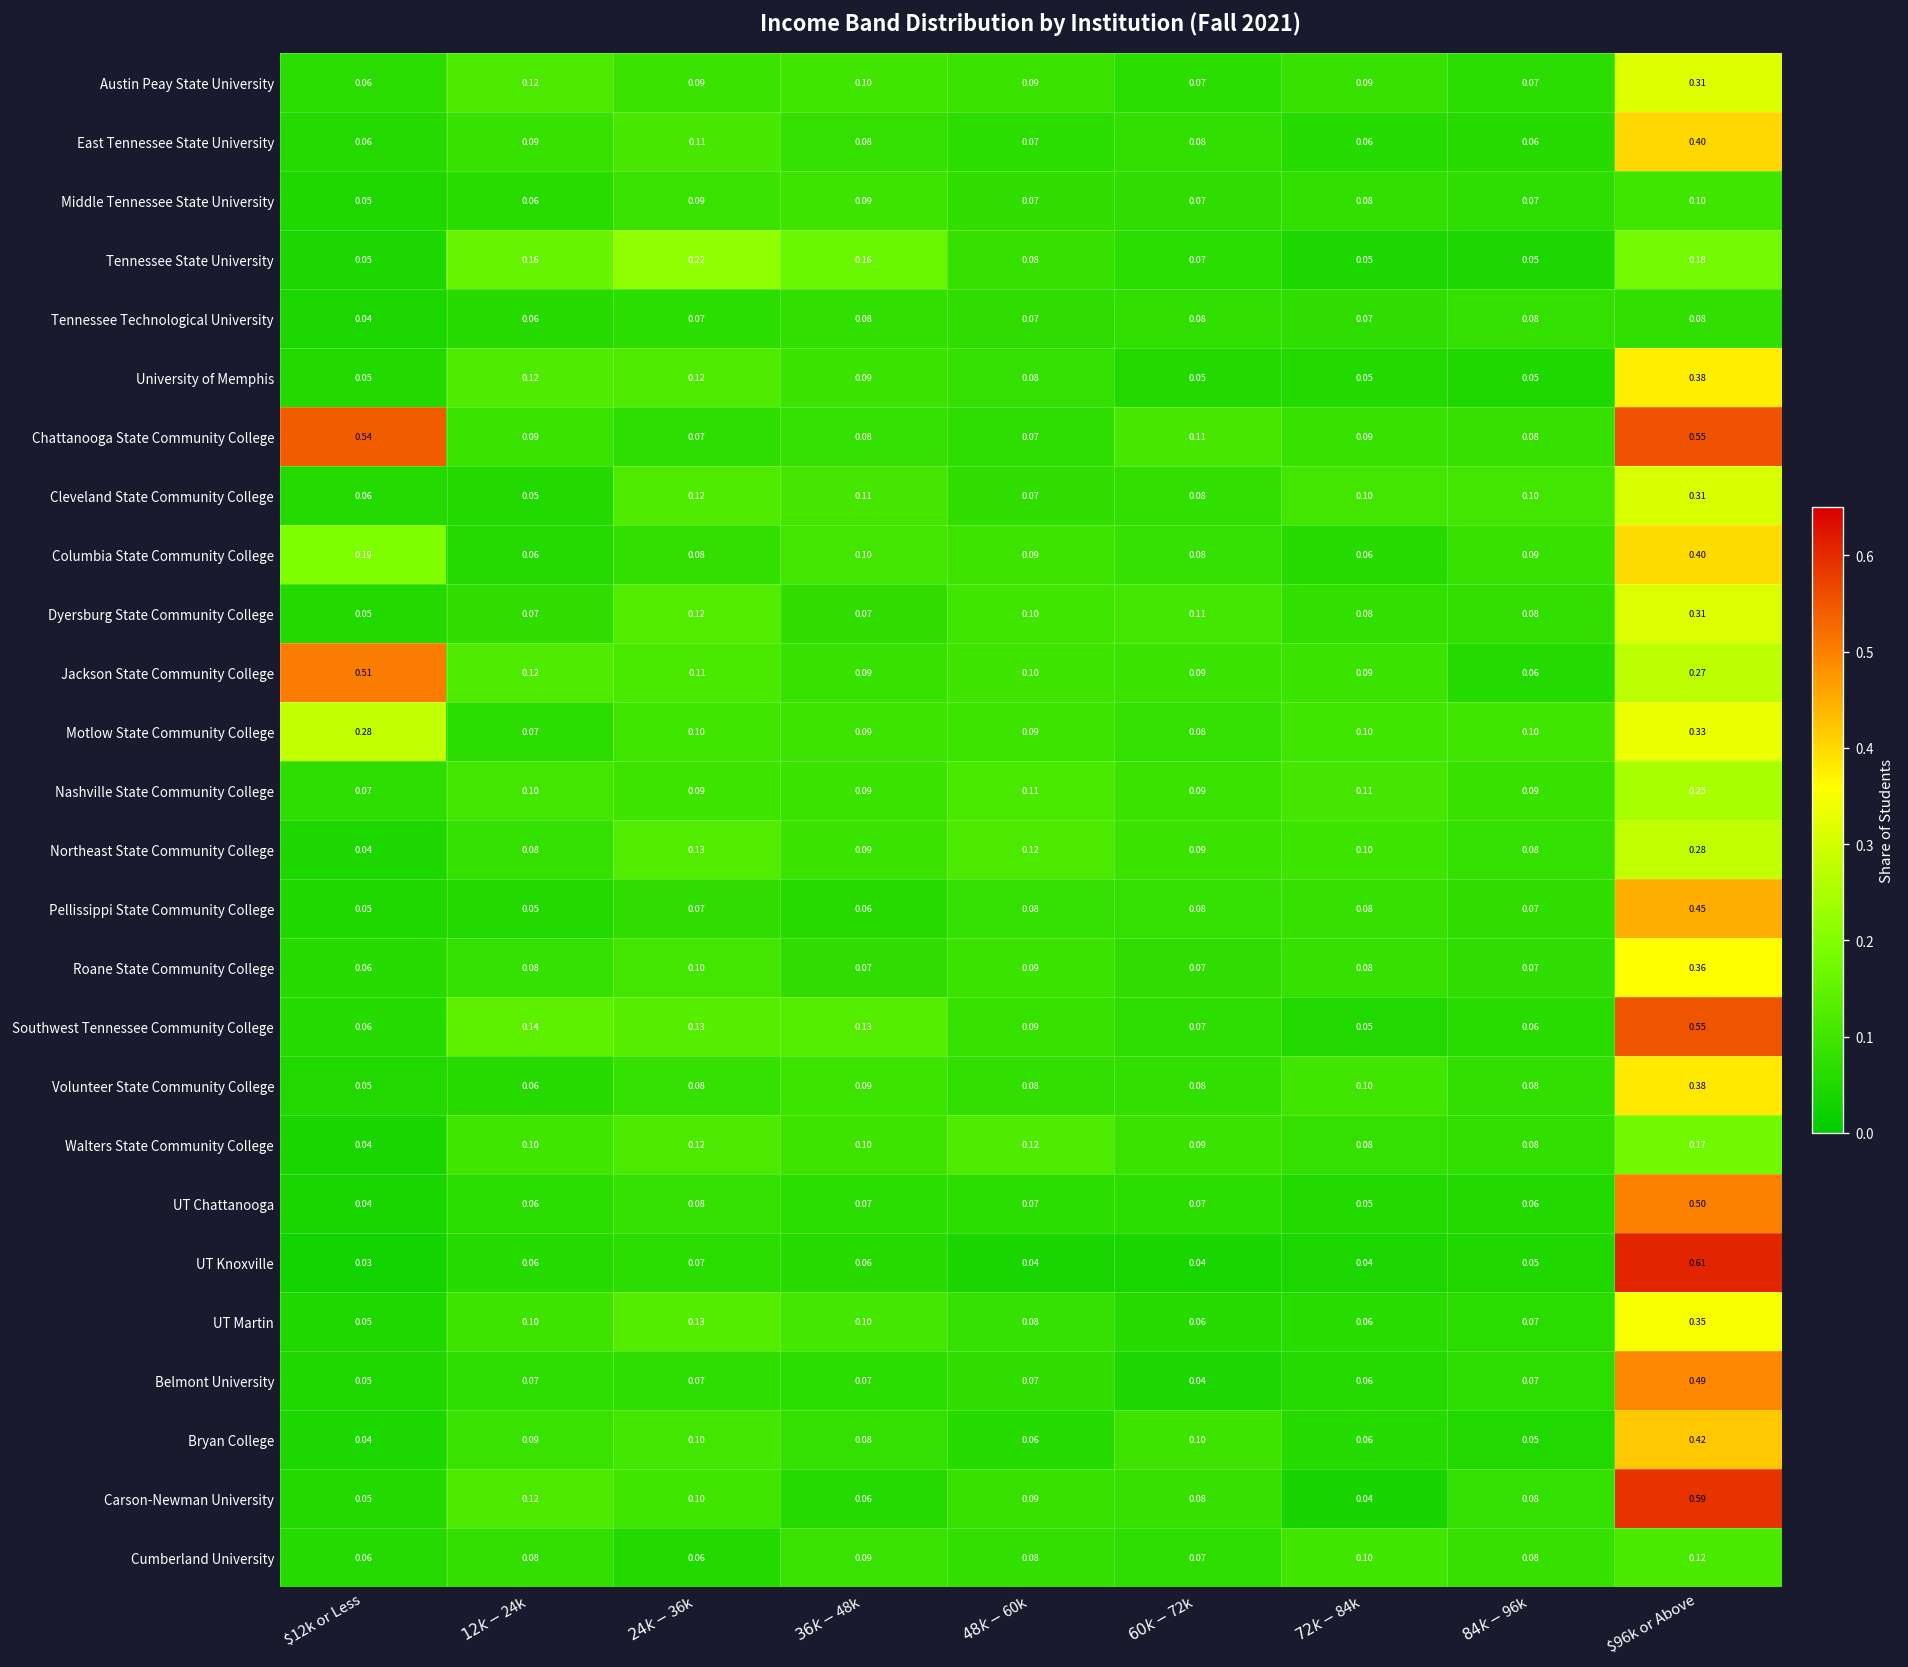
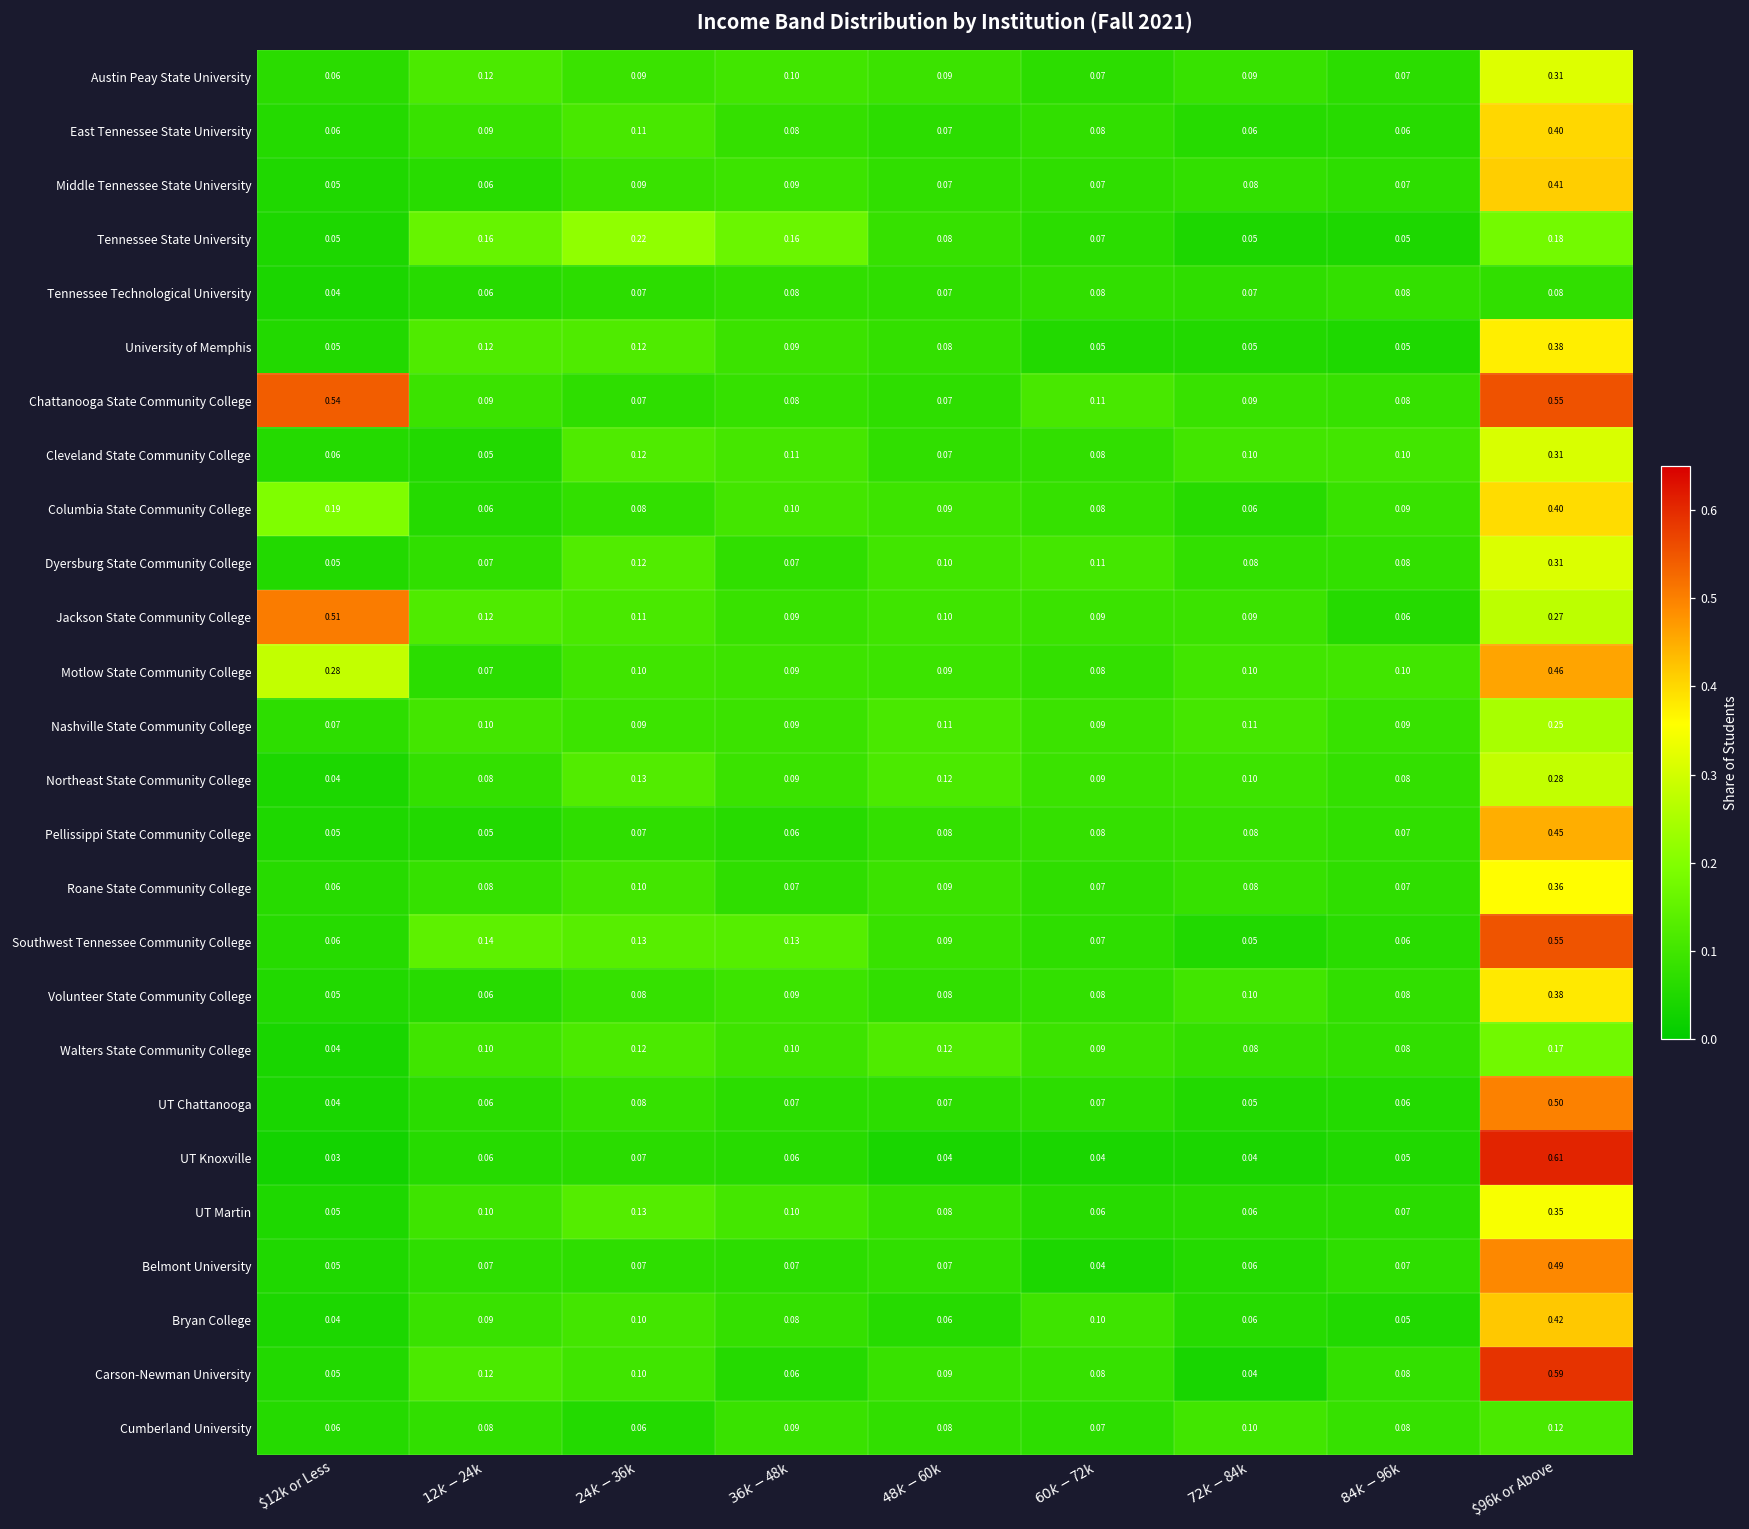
  {
    "Austin Peay State University": {
      "$12k or Less": 0.06,
      "$96k or Above": 0.31
    },
    "East Tennessee State University": {
      "$12k or Less": 0.06,
      "$96k or Above": 0.40
    },
    "Middle Tennessee State University": {
      "$12k or Less": 0.05,
-     "$96k or Above": 0.10
+     "$96k or Above": 0.41
    },
    "Tennessee State University": {
      "$12k or Less": 0.05,
      "$96k or Above": 0.18
    },
    "Tennessee Technological University": {
      "$12k or Less": 0.04,
      "$96k or Above": 0.08
    },
    "University of Memphis": {
      "$12k or Less": 0.05,
      "$96k or Above": 0.38
    },
    "Chattanooga State Community College": {
      "$12k or Less": 0.54,
      "$96k or Above": 0.55
    },
    "Cleveland State Community College": {
      "$12k or Less": 0.06,
      "$96k or Above": 0.31
    },
    "Columbia State Community College": {
      "$12k or Less": 0.19,
      "$96k or Above": 0.40
    },
    "Dyersburg State Community College": {
      "$12k or Less": 0.05,
      "$96k or Above": 0.31
    },
    "Jackson State Community College": {
      "$12k or Less": 0.51,
      "$96k or Above": 0.27
    },
    "Motlow State Community College": {
      "$12k or Less": 0.28,
-     "$96k or Above": 0.33
+     "$96k or Above": 0.46
    },
    "Nashville State Community College": {
      "$12k or Less": 0.07,
      "$96k or Above": 0.25
    },
    "Northeast State Community College": {
      "$12k or Less": 0.04,
      "$96k or Above": 0.28
    },
    "Pellissippi State Community College": {
      "$12k or Less": 0.05,
      "$96k or Above": 0.45
    },
    "Roane State Community College": {
      "$12k or Less": 0.06,
      "$96k or Above": 0.36
    },
    "Southwest Tennessee Community College": {
      "$12k or Less": 0.06,
      "$96k or Above": 0.55
    },
    "Volunteer State Community College": {
      "$12k or Less": 0.05,
      "$96k or Above": 0.38
    },
    "Walters State Community College": {
      "$12k or Less": 0.04,
      "$96k or Above": 0.17
    },
    "UT Chattanooga": {
      "$12k or Less": 0.04,
      "$96k or Above": 0.50
    },
    "UT Knoxville": {
      "$12k or Less": 0.03,
      "$96k or Above": 0.61
    },
    "UT Martin": {
      "$12k or Less": 0.05,
      "$96k or Above": 0.35
    },
    "Belmont University": {
      "$12k or Less": 0.05,
      "$96k or Above": 0.49
    },
    "Bryan College": {
      "$12k or Less": 0.04,
      "$96k or Above": 0.42
    },
    "Carson-Newman University": {
      "$12k or Less": 0.05,
      "$96k or Above": 0.59
    },
    "Cumberland University": {
      "$12k or Less": 0.06,
      "$96k or Above": 0.12
    }
  }
